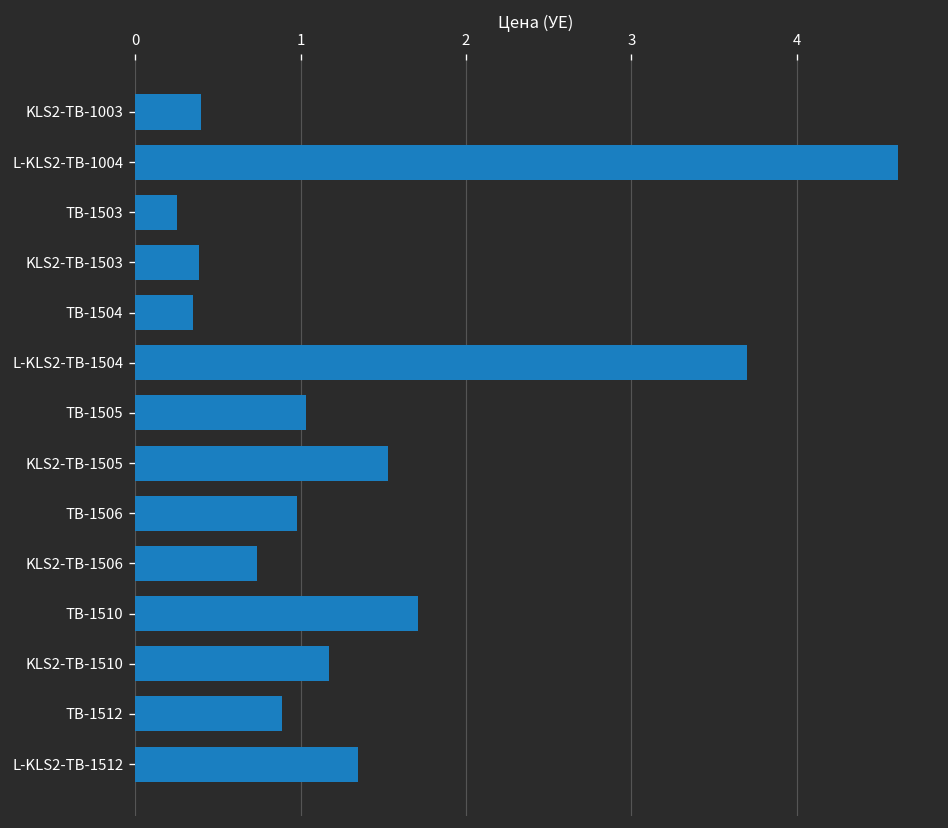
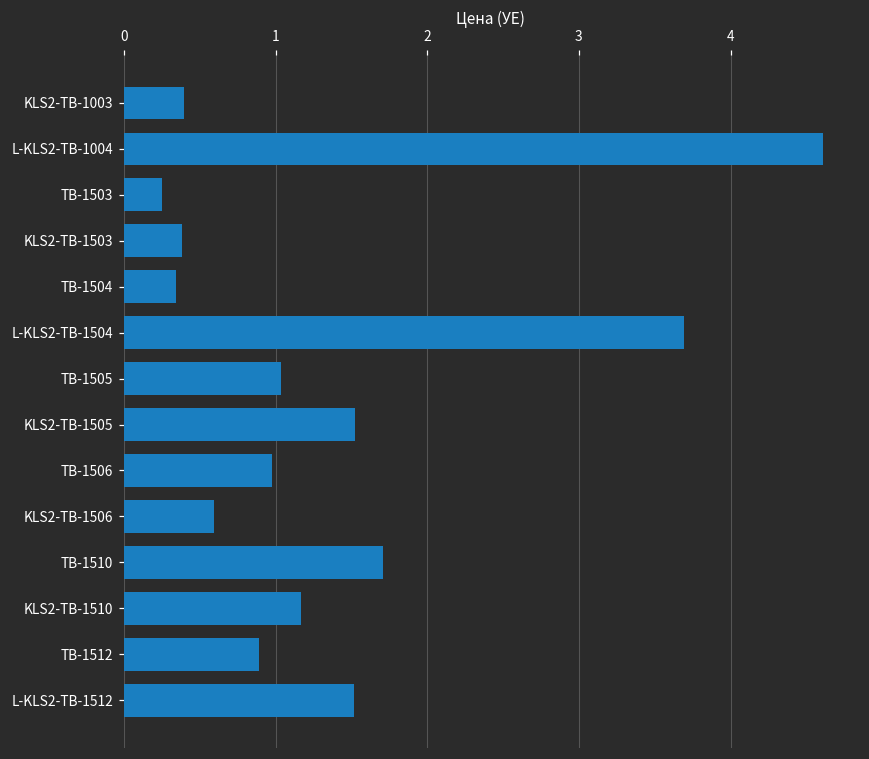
  {
    "KLS2-TB-1003": 0.40,
    "L-KLS2-TB-1004": 4.61,
    "TB-1503": 0.25,
    "KLS2-TB-1503": 0.39,
    "TB-1504": 0.35,
    "L-KLS2-TB-1504": 3.70,
    "TB-1505": 1.04,
    "KLS2-TB-1505": 1.53,
    "TB-1506": 0.98,
-   "KLS2-TB-1506": 0.74,
+   "KLS2-TB-1506": 0.59,
    "TB-1510": 1.71,
    "KLS2-TB-1510": 1.17,
    "TB-1512": 0.89,
-   "L-KLS2-TB-1512": 1.35
+   "L-KLS2-TB-1512": 1.52
  }
